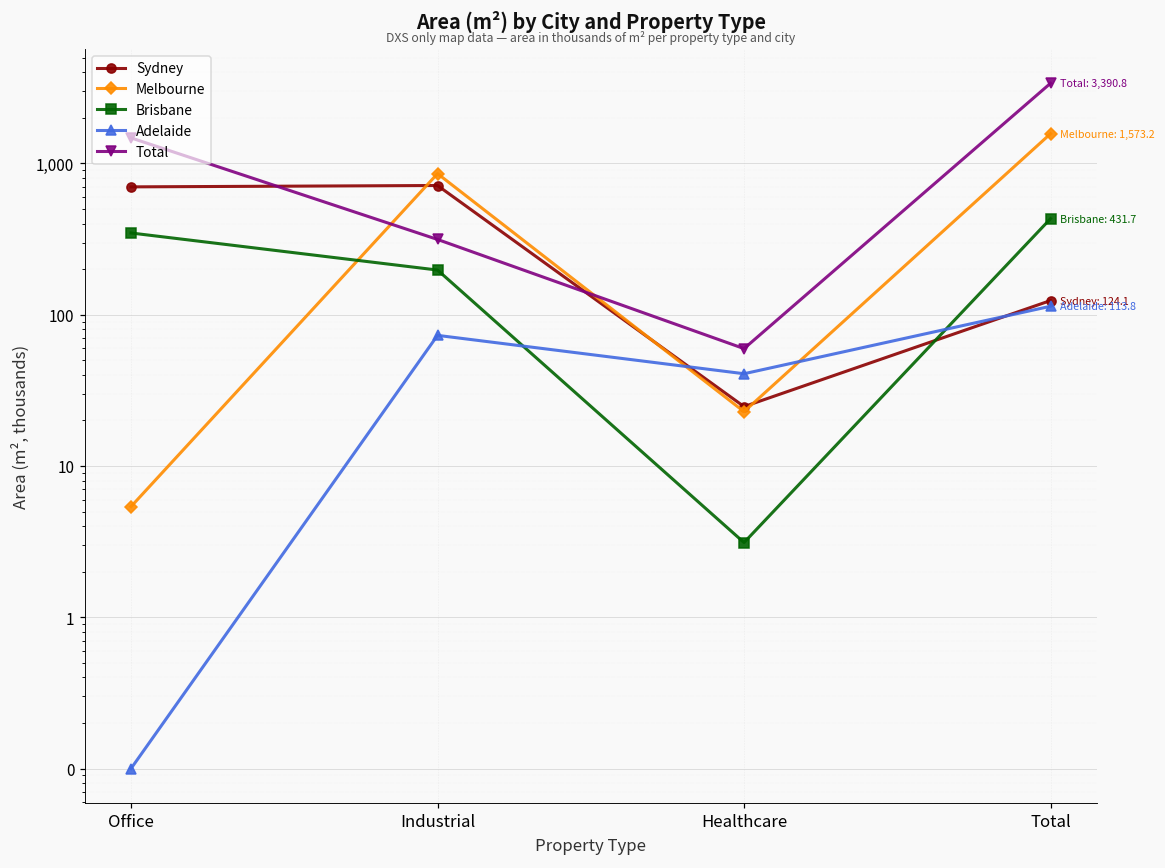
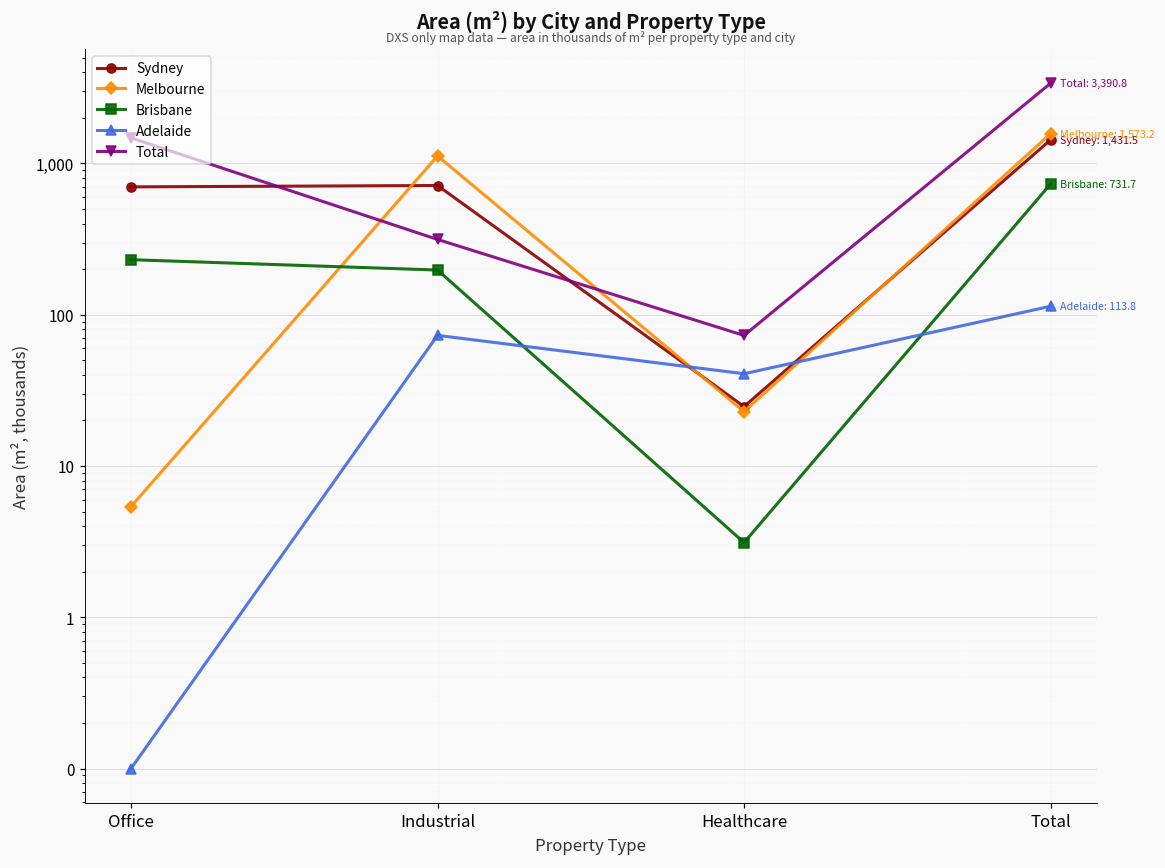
  {
    "Sydney": {
-     "Total": "124.1"
+     "Total": "1,431.5"
    },
    "Melbourne": {
      "Office": "5.4",
-     "Industrial": "900",
+     "Industrial": "1,100",
      "Healthcare": "23"
    },
    "Brisbane": {
-     "Office": "350",
-     "Total": "431.7"
+     "Office": "230",
+     "Total": "731.7"
    },
    "Adelaide": {
      "Total": "113.8"
    },
    "Total": {
      "Industrial": "310",
-     "Healthcare": "60"
+     "Healthcare": "70"
    }
  }
